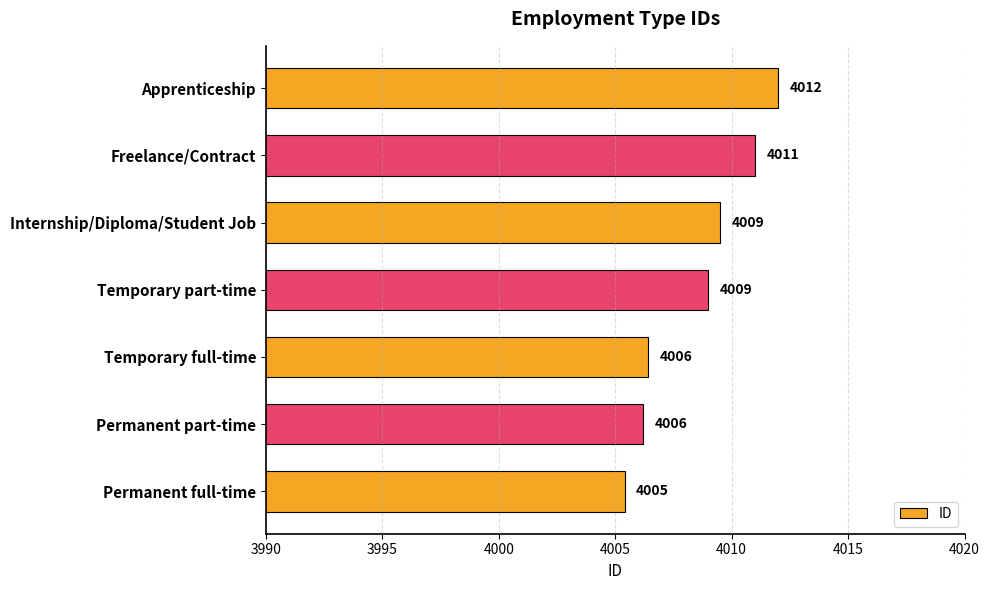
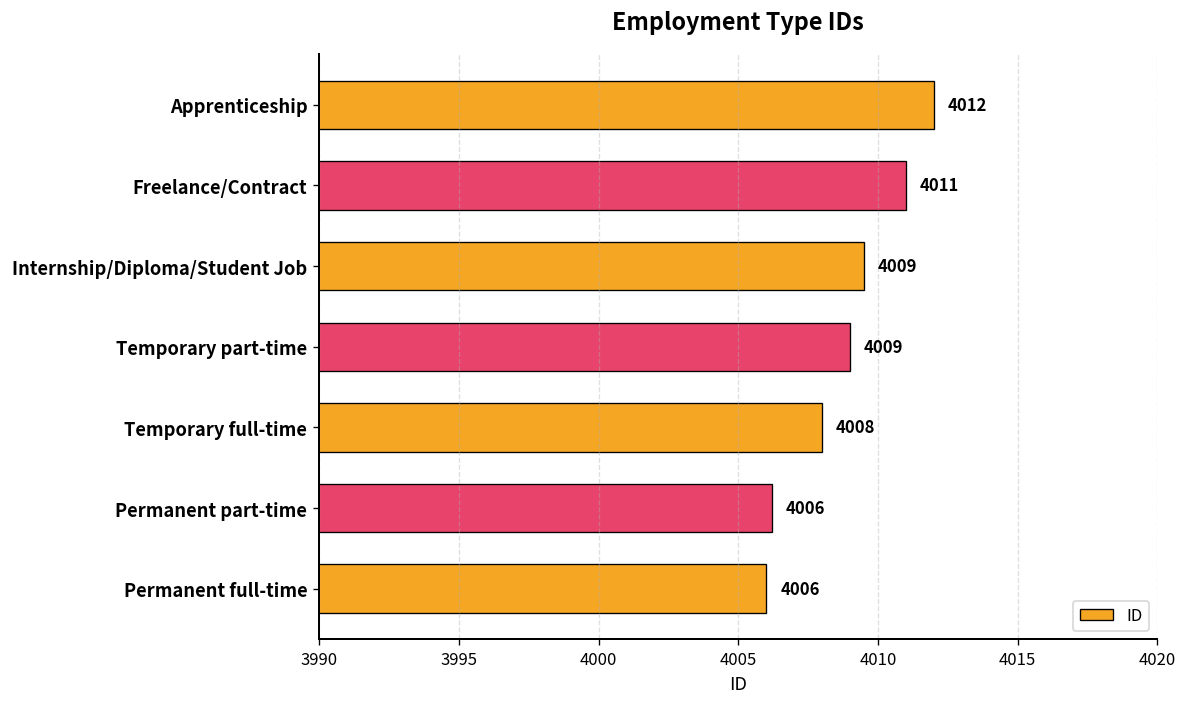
  {
    "Apprenticeship": 4012,
    "Freelance/Contract": 4011,
    "Internship/Diploma/Student Job": 4009,
    "Temporary part-time": 4009,
-   "Temporary full-time": 4006,
+   "Temporary full-time": 4008,
    "Permanent part-time": 4006,
-   "Permanent full-time": 4005
+   "Permanent full-time": 4006
  }
